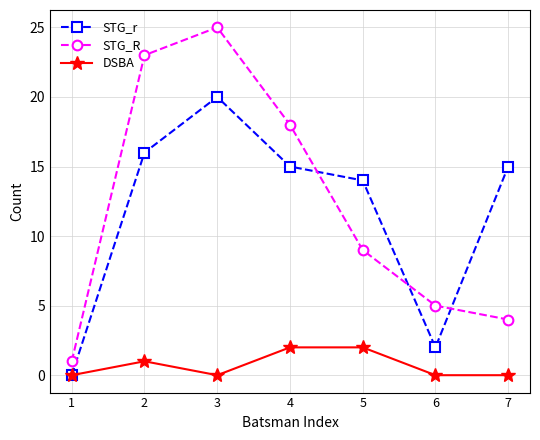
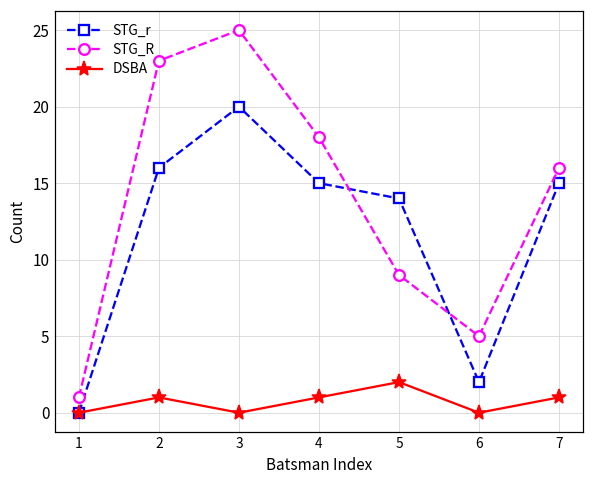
  {
    "STG_r": {
      "2": 16,
      "3": 20,
      "4": 15,
      "5": 14,
      "6": 2,
      "7": 15
    },
    "STG_R": {
      "1": 1,
      "2": 23,
      "3": 25,
      "4": 18,
      "5": 9,
      "6": 5,
-     "7": 4
+     "7": 16
    },
    "DSBA": {
      "2": 1,
      "3": 0,
-     "4": 2,
+     "4": 1,
      "5": 2,
      "6": 0,
-     "7": 0
+     "7": 1
    }
  }
